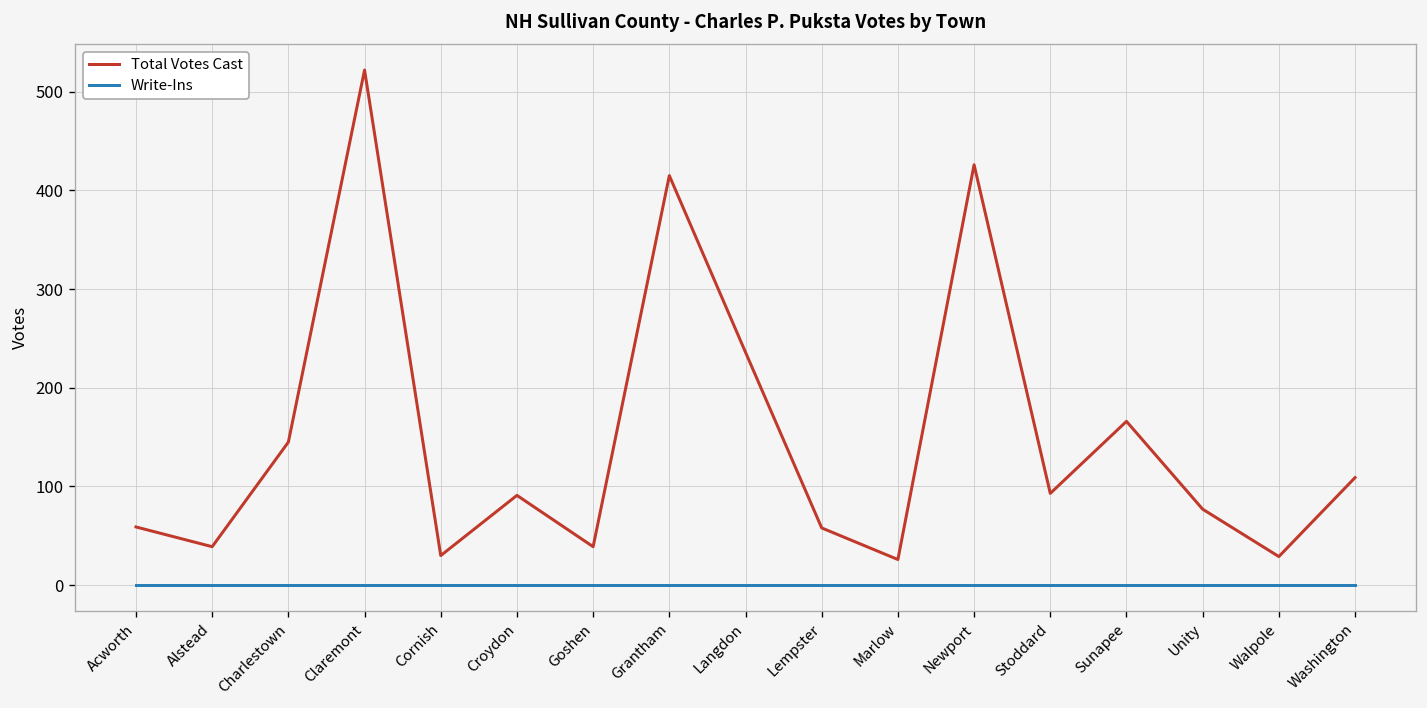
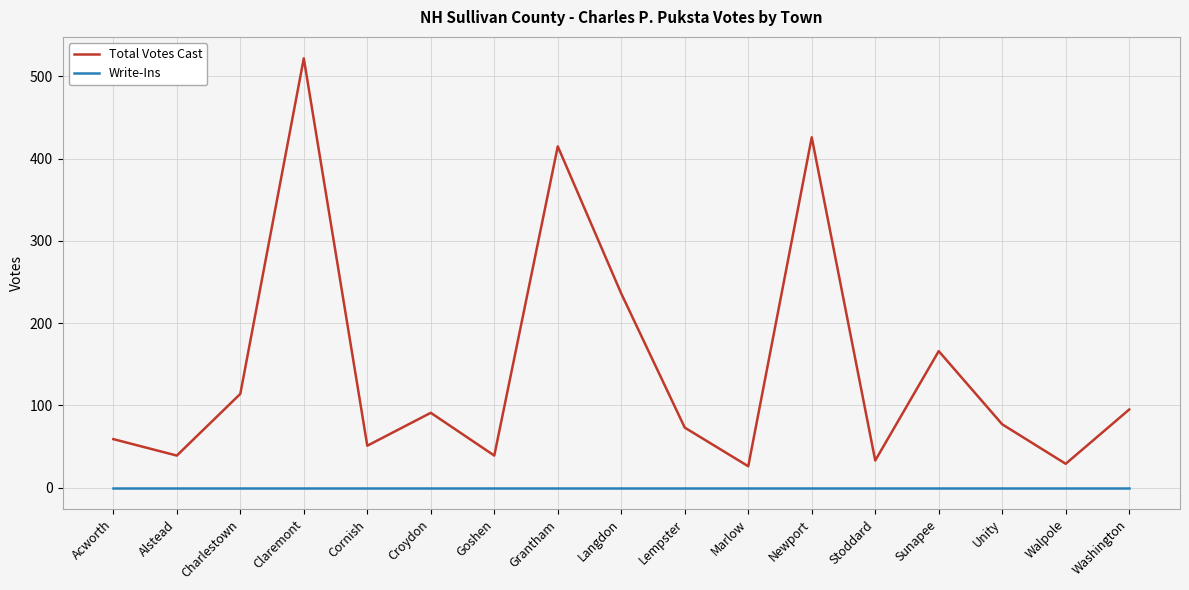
  {
    "Total Votes Cast": {
      "Acworth": 60,
      "Alstead": 40,
-     "Charlestown": 150,
+     "Charlestown": 110,
      "Claremont": 520,
-     "Cornish": 30,
+     "Cornish": 50,
      "Croydon": 90,
      "Goshen": 40,
      "Grantham": 420,
      "Langdon": 240,
-     "Lempster": 60,
+     "Lempster": 70,
      "Marlow": 30,
      "Newport": 430,
-     "Stoddard": 90,
+     "Stoddard": 30,
      "Sunapee": 170,
      "Unity": 80,
      "Walpole": 30,
-     "Washington": 110
+     "Washington": 100
    },
    "Write-Ins": {
      "Acworth": 0,
      "Alstead": 0,
      "Charlestown": 0,
      "Claremont": 0,
      "Cornish": 0,
      "Croydon": 0,
      "Goshen": 0,
      "Grantham": 0,
      "Langdon": 0,
      "Lempster": 0,
      "Marlow": 0,
      "Newport": 0,
      "Stoddard": 0,
      "Sunapee": 0,
      "Unity": 0,
      "Walpole": 0,
      "Washington": 0
    }
  }
